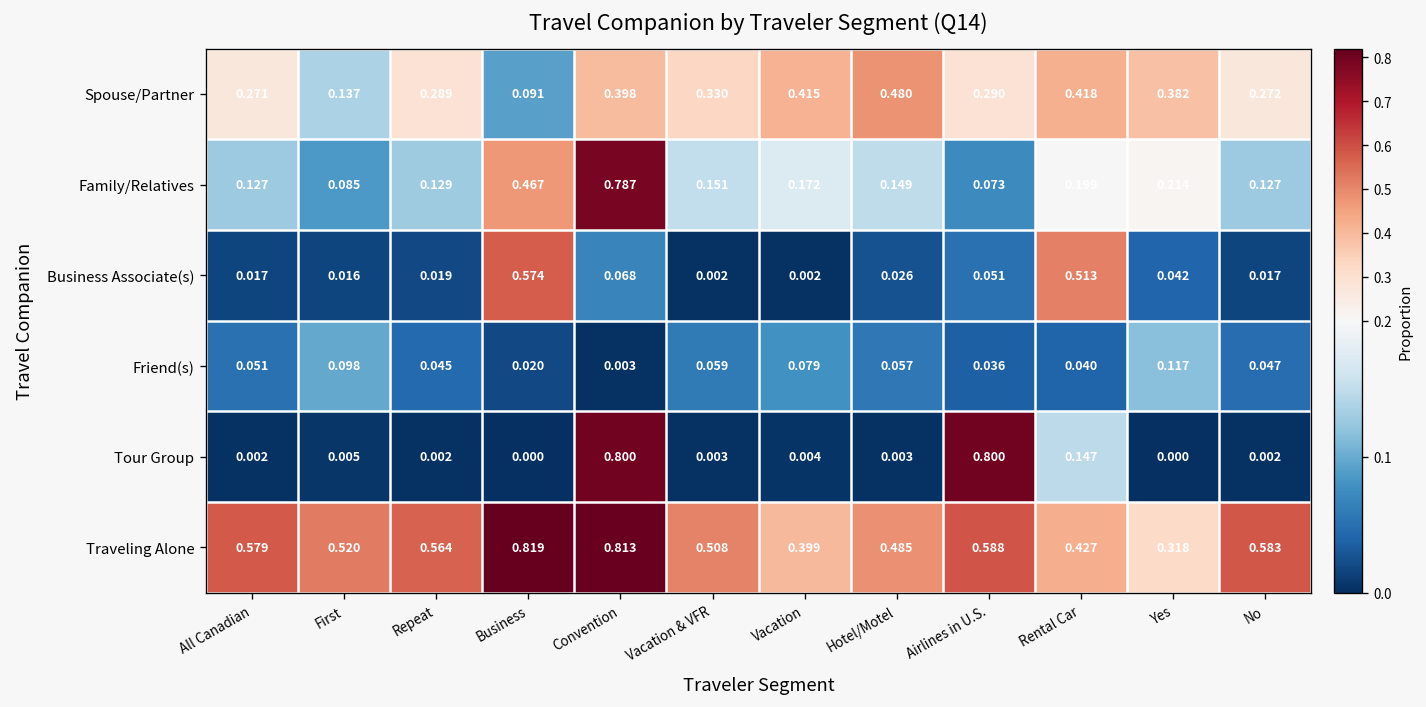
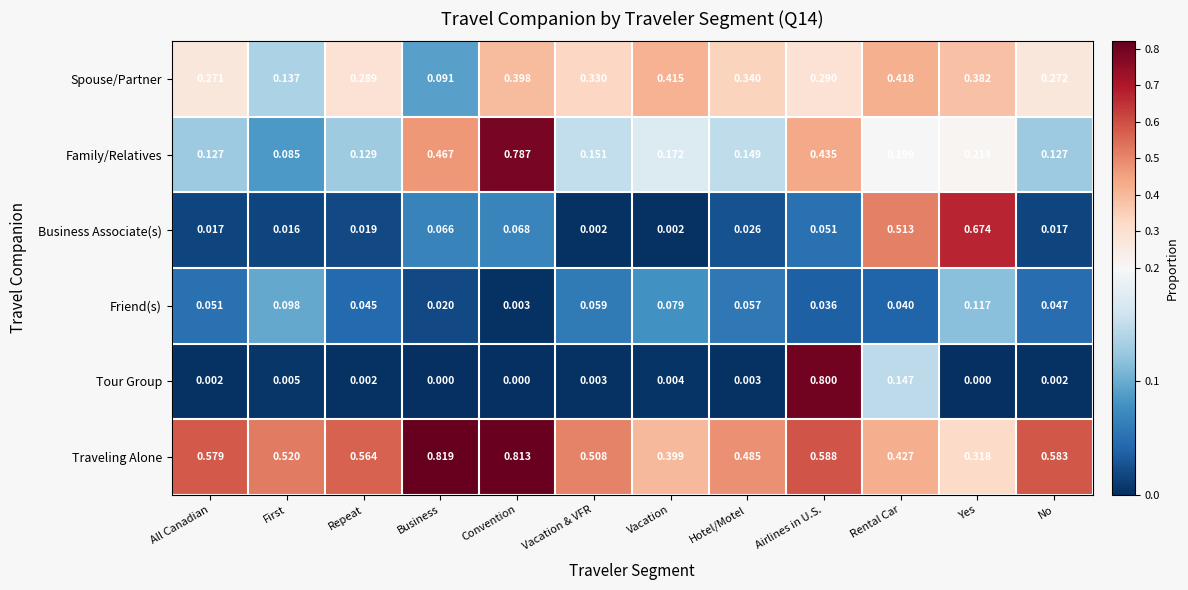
  {
    "Spouse/Partner": {
      "First": 0.137,
      "Business": 0.091,
      "Convention": 0.398,
      "Vacation & VFR": 0.330,
      "Vacation": 0.415,
-     "Hotel/Motel": 0.480,
+     "Hotel/Motel": 0.340,
      "Rental Car": 0.418,
      "Yes": 0.382
    },
    "Family/Relatives": {
      "All Canadian": 0.127,
      "First": 0.085,
      "Repeat": 0.129,
      "Business": 0.467,
      "Convention": 0.787,
      "Vacation & VFR": 0.151,
      "Hotel/Motel": 0.149,
-     "Airlines in U.S.": 0.073,
+     "Airlines in U.S.": 0.435,
      "No": 0.127
    },
    "Business Associate(s)": {
      "All Canadian": 0.017,
      "First": 0.016,
      "Repeat": 0.019,
-     "Business": 0.574,
+     "Business": 0.066,
      "Convention": 0.068,
      "Vacation & VFR": 0.002,
      "Vacation": 0.002,
      "Hotel/Motel": 0.026,
      "Airlines in U.S.": 0.051,
      "Rental Car": 0.513,
-     "Yes": 0.042,
+     "Yes": 0.674,
      "No": 0.017
    },
    "Friend(s)": {
      "All Canadian": 0.051,
      "First": 0.098,
      "Repeat": 0.045,
      "Business": 0.020,
      "Convention": 0.003,
      "Vacation & VFR": 0.059,
      "Vacation": 0.079,
      "Hotel/Motel": 0.057,
      "Airlines in U.S.": 0.036,
      "Rental Car": 0.040,
      "Yes": 0.117,
      "No": 0.047
    },
    "Tour Group": {
      "All Canadian": 0.002,
      "First": 0.005,
      "Repeat": 0.002,
      "Business": 0.000,
-     "Convention": 0.800,
+     "Convention": 0.000,
      "Vacation & VFR": 0.003,
      "Vacation": 0.004,
      "Hotel/Motel": 0.003,
      "Airlines in U.S.": 0.800,
      "Rental Car": 0.147,
      "Yes": 0.000,
      "No": 0.002
    },
    "Traveling Alone": {
      "All Canadian": 0.579,
      "First": 0.520,
      "Repeat": 0.564,
      "Business": 0.819,
      "Convention": 0.813,
      "Vacation & VFR": 0.508,
      "Vacation": 0.399,
      "Hotel/Motel": 0.485,
      "Airlines in U.S.": 0.588,
      "Rental Car": 0.427,
      "Yes": 0.318,
      "No": 0.583
    }
  }
